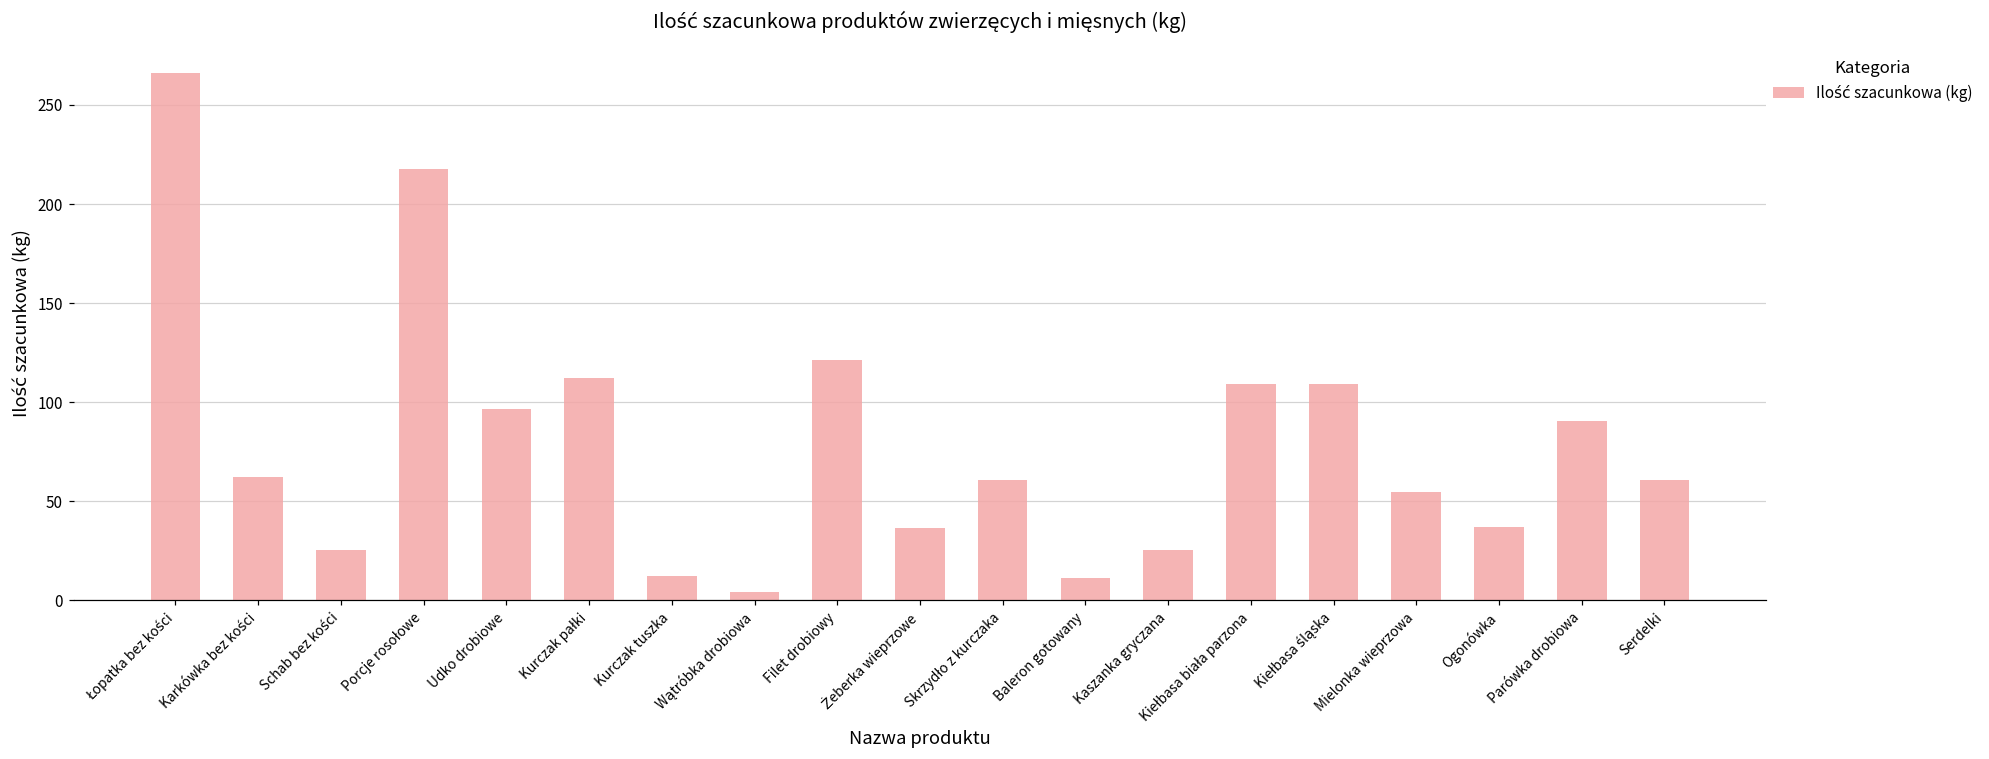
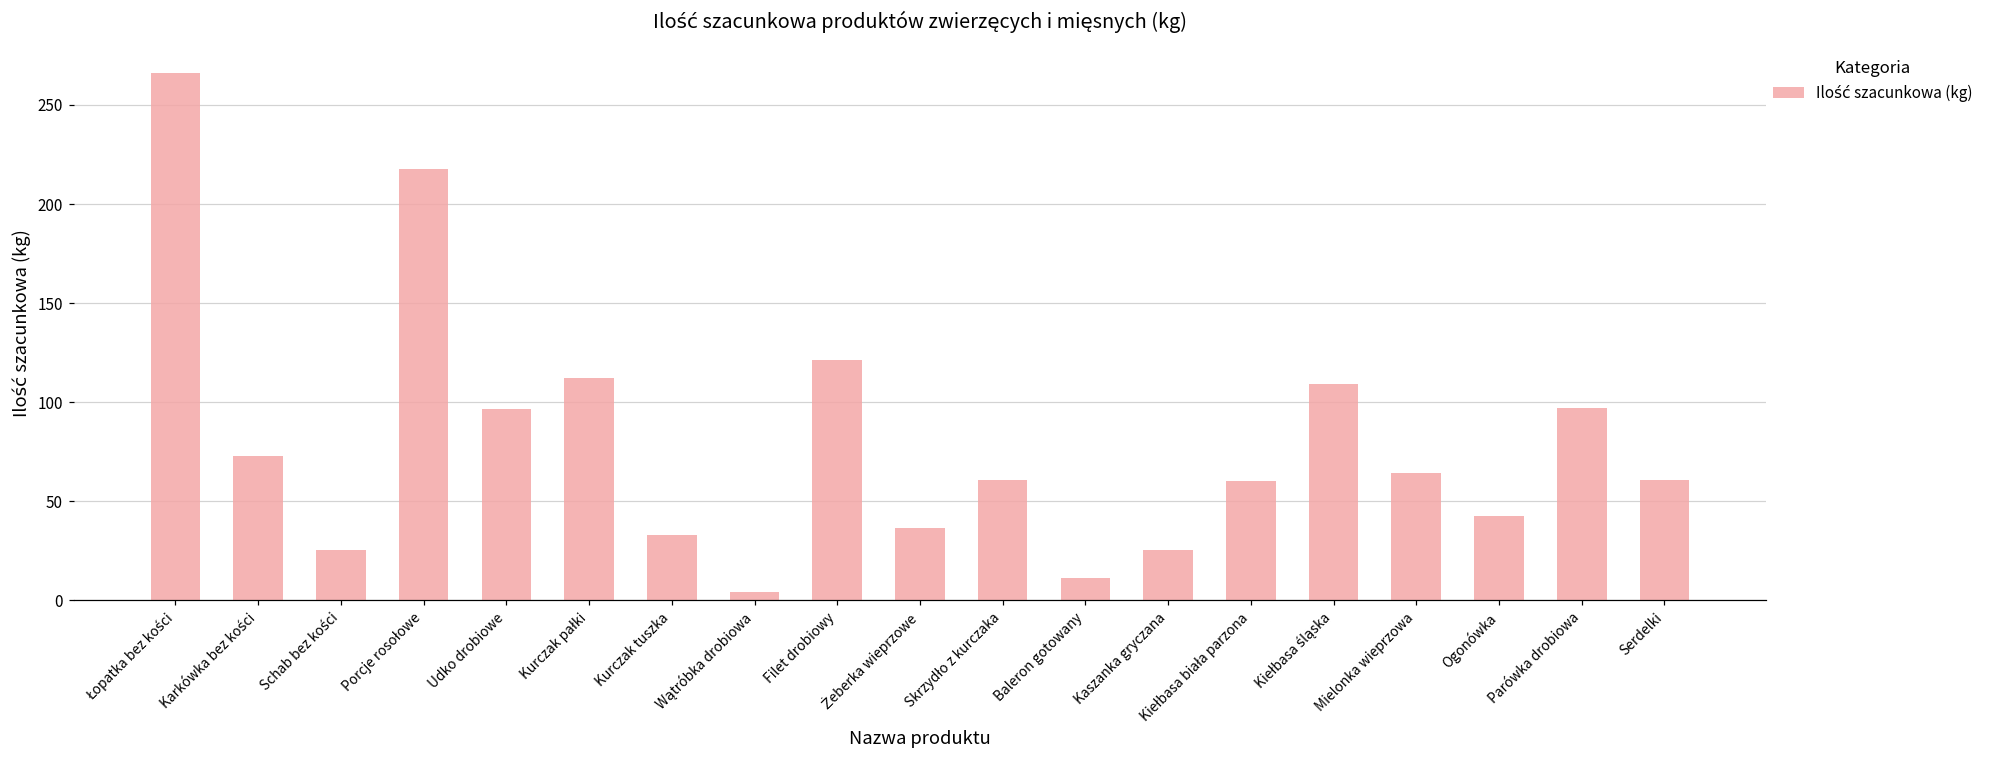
  {
    "Łopatka bez kości": 266,
-   "Karkówka bez kości": 62,
+   "Karkówka bez kości": 73,
    "Schab bez kości": 25,
    "Porcje rosołowe": 218,
    "Udko drobiowe": 96,
    "Kurczak pałki": 112,
-   "Kurczak tuszka": 12,
+   "Kurczak tuszka": 33,
    "Wątróbka drobiowa": 4,
    "Filet drobiowy": 121,
    "Żeberka wieprzowe": 36,
    "Skrzydło z kurczaka": 61,
    "Baleron gotowany": 11,
    "Kaszanka gryczana": 25,
-   "Kiełbasa biała parzona": 109,
+   "Kiełbasa biała parzona": 60,
    "Kiełbasa śląska": 109,
-   "Mielonka wieprzowa": 54,
-   "Ogonówka": 37,
-   "Parówka drobiowa": 91,
+   "Mielonka wieprzowa": 64,
+   "Ogonówka": 42,
+   "Parówka drobiowa": 97,
    "Serdelki": 61
  }
